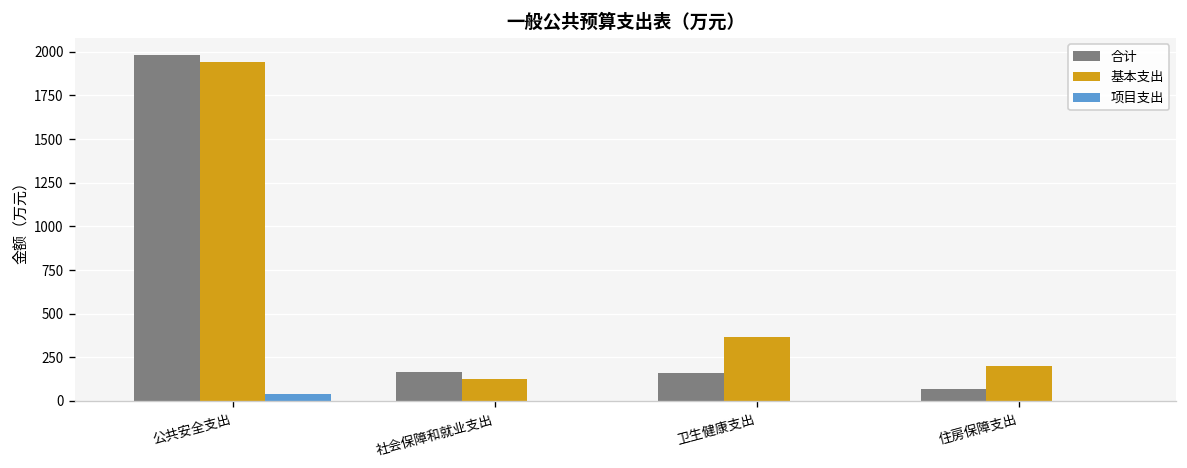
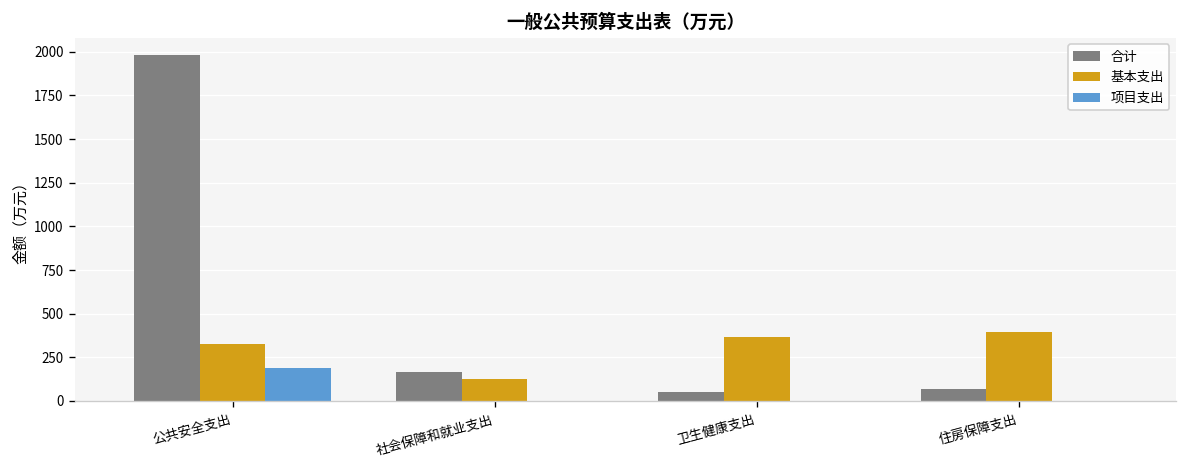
  {
    "合计": {
      "公共安全支出": 1980,
      "社会保障和就业支出": 170,
-     "卫生健康支出": 160,
+     "卫生健康支出": 50,
      "住房保障支出": 70
    },
    "基本支出": {
-     "公共安全支出": 1940,
+     "公共安全支出": 330,
      "社会保障和就业支出": 130,
      "卫生健康支出": 370,
-     "住房保障支出": 200
+     "住房保障支出": 390
    },
    "项目支出": {
-     "公共安全支出": 40,
+     "公共安全支出": 190,
      "社会保障和就业支出": 0,
      "卫生健康支出": 0,
      "住房保障支出": 0
    }
  }
